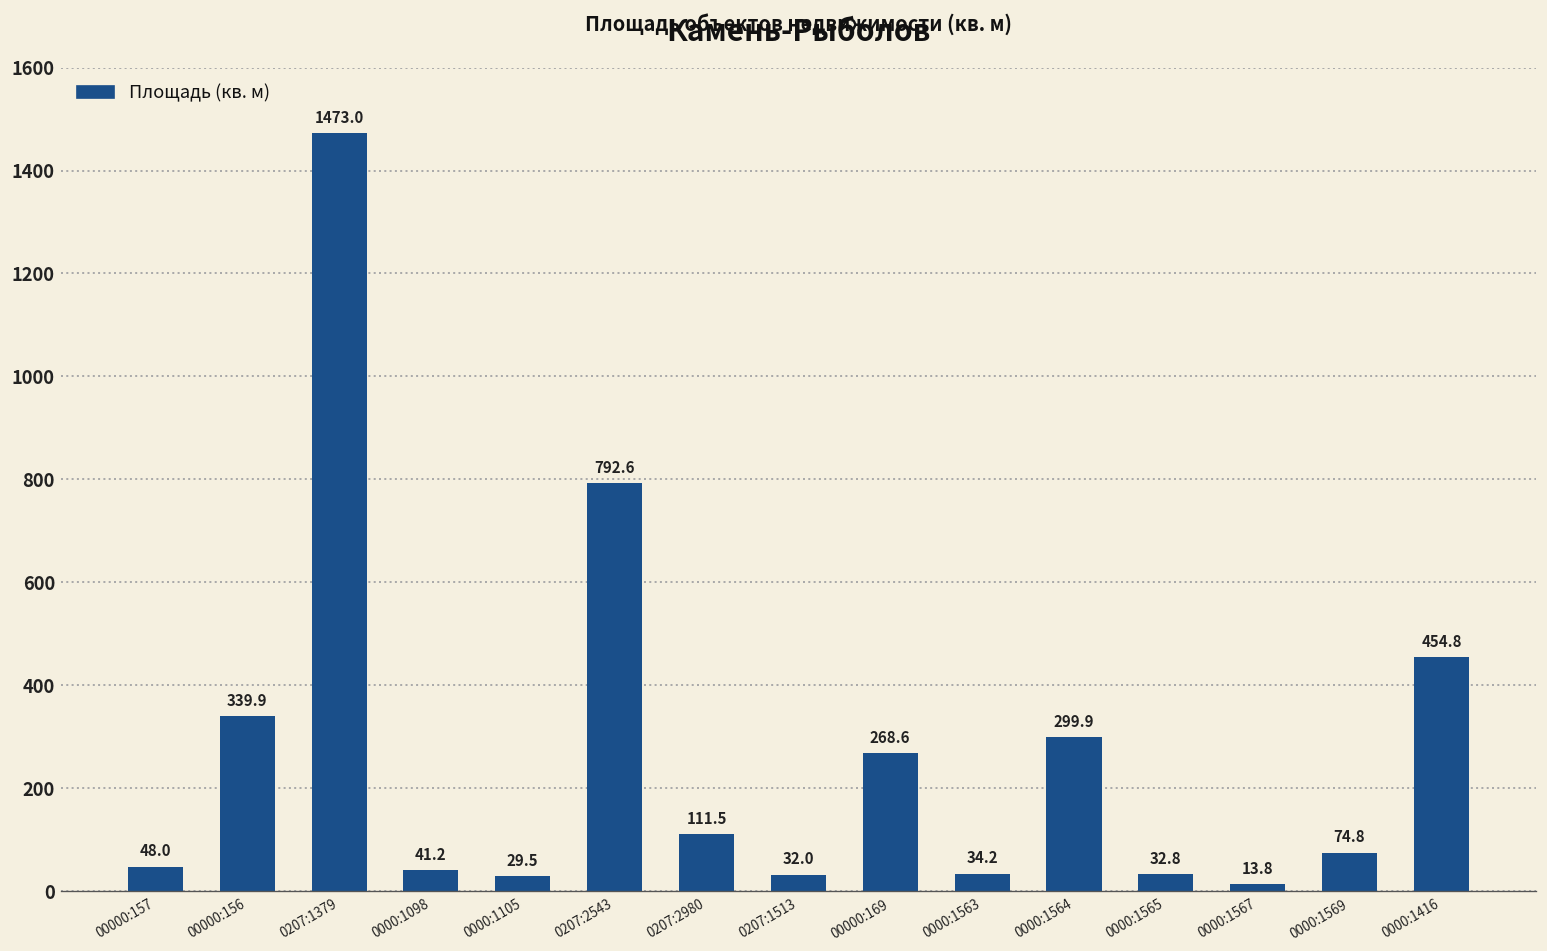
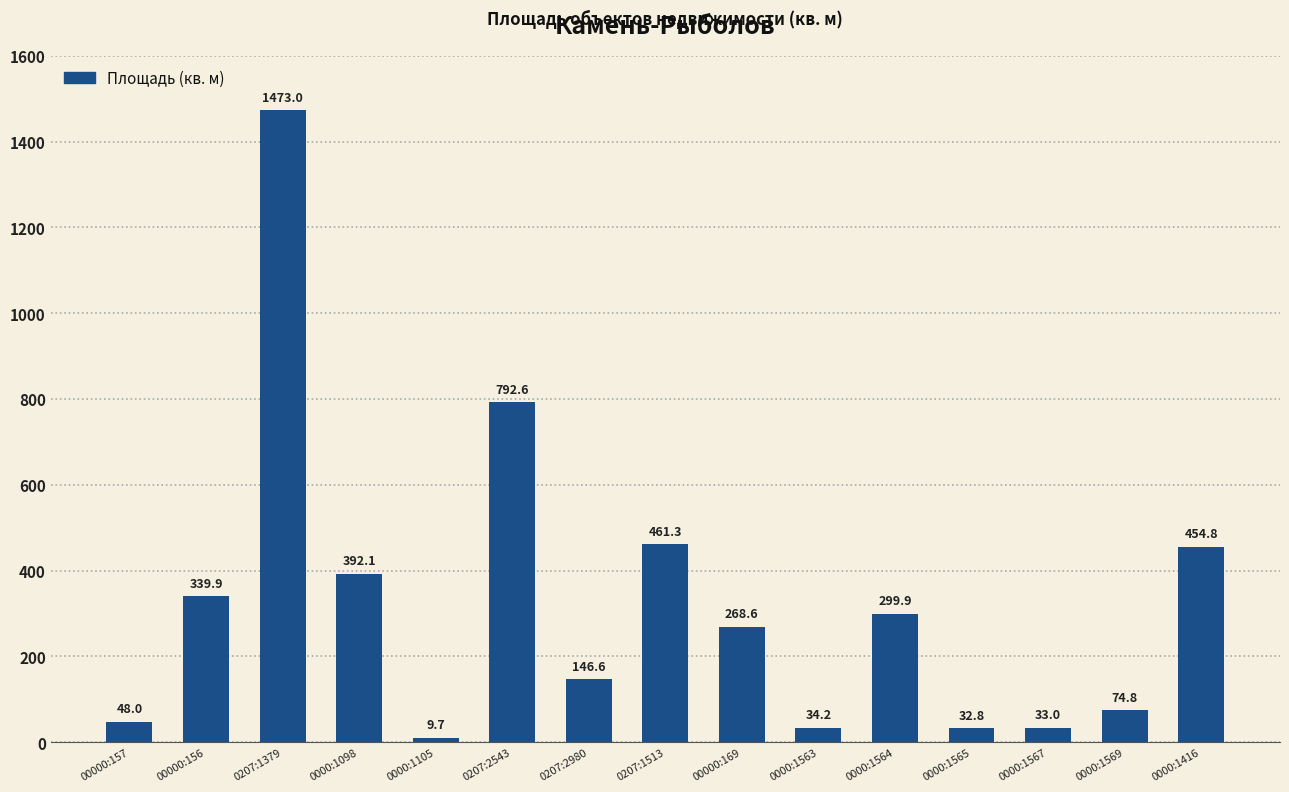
  {
    "00000:157": 48.0,
    "00000:156": 339.9,
    "0207:1379": 1473.0,
-   "0000:1098": 41.2,
-   "0000:1105": 29.5,
+   "0000:1098": 392.1,
+   "0000:1105": 9.7,
    "0207:2543": 792.6,
-   "0207:2980": 111.5,
-   "0207:1513": 32.0,
+   "0207:2980": 146.6,
+   "0207:1513": 461.3,
    "00000:169": 268.6,
    "0000:1563": 34.2,
    "0000:1564": 299.9,
    "0000:1565": 32.8,
-   "0000:1567": 13.8,
+   "0000:1567": 33.0,
    "0000:1569": 74.8,
    "0000:1416": 454.8
  }
